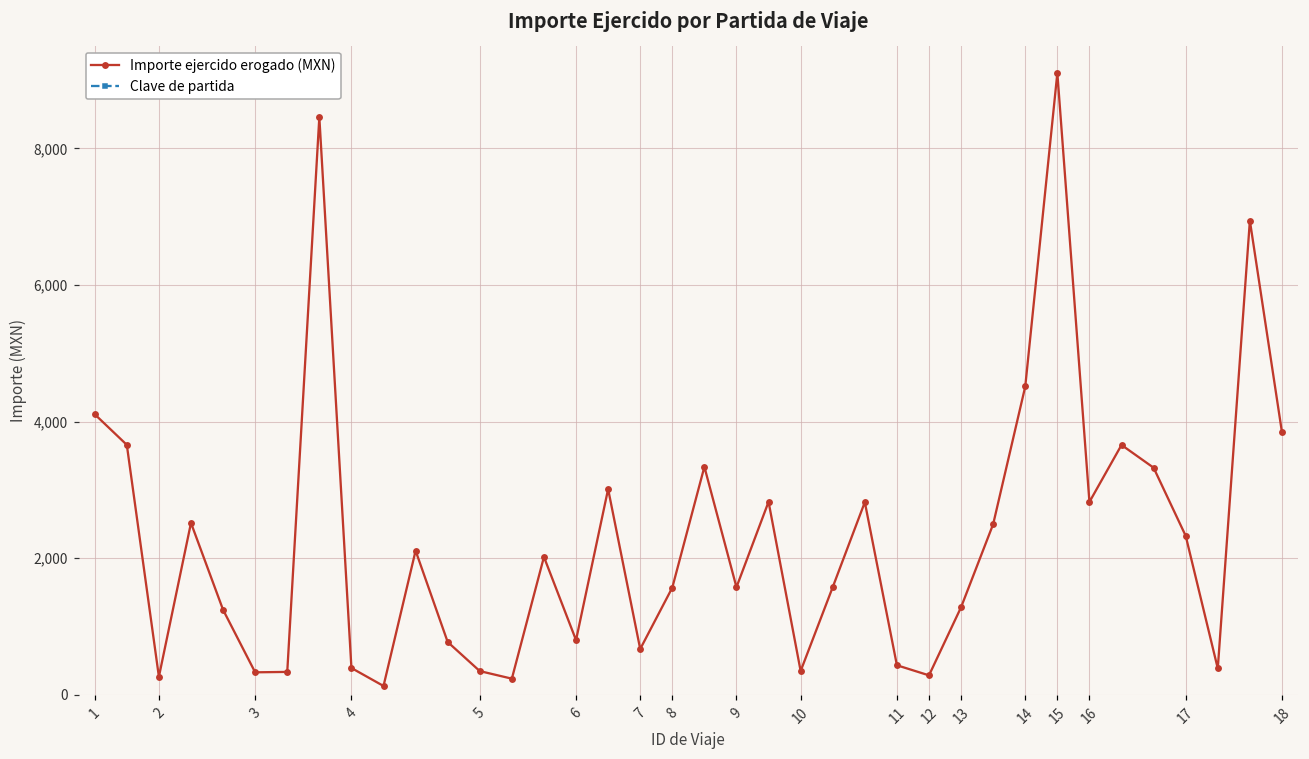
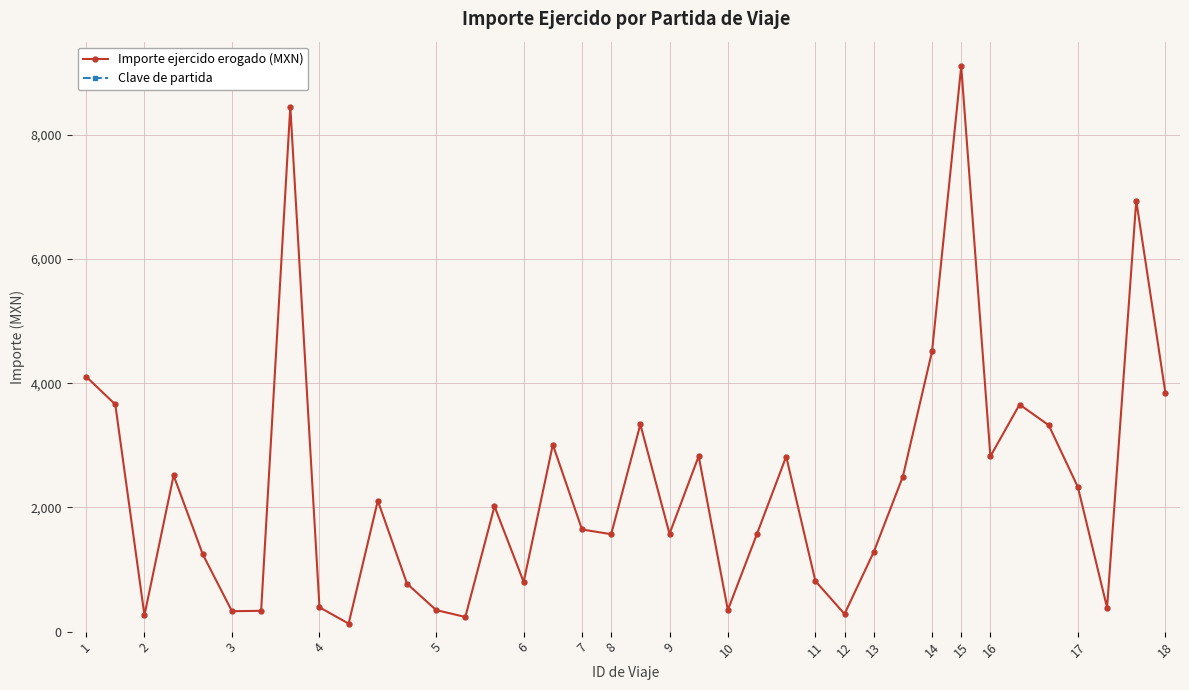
  {
    "Importe ejercido erogado (MXN)": {
-     "7": "700",
-     "11": "400",
+     "7": "1,600",
+     "11": "800",
      "12": "300",
      "14": "4,500",
      "15": "9,100",
      "18": "3,800"
    }
  }
